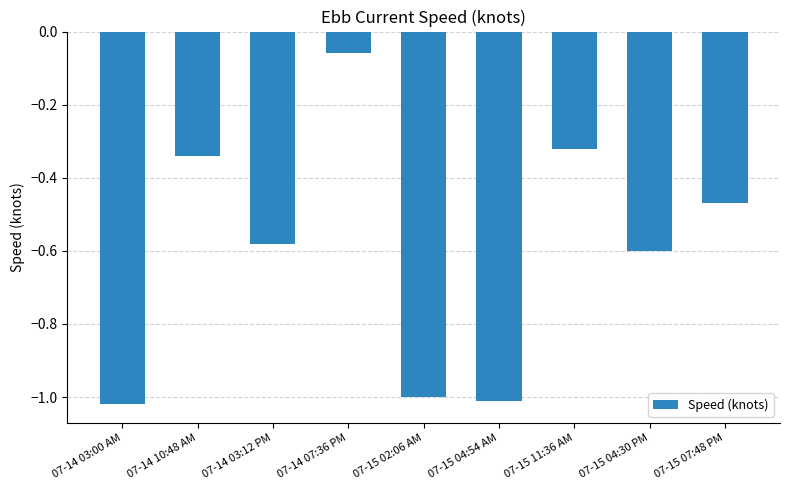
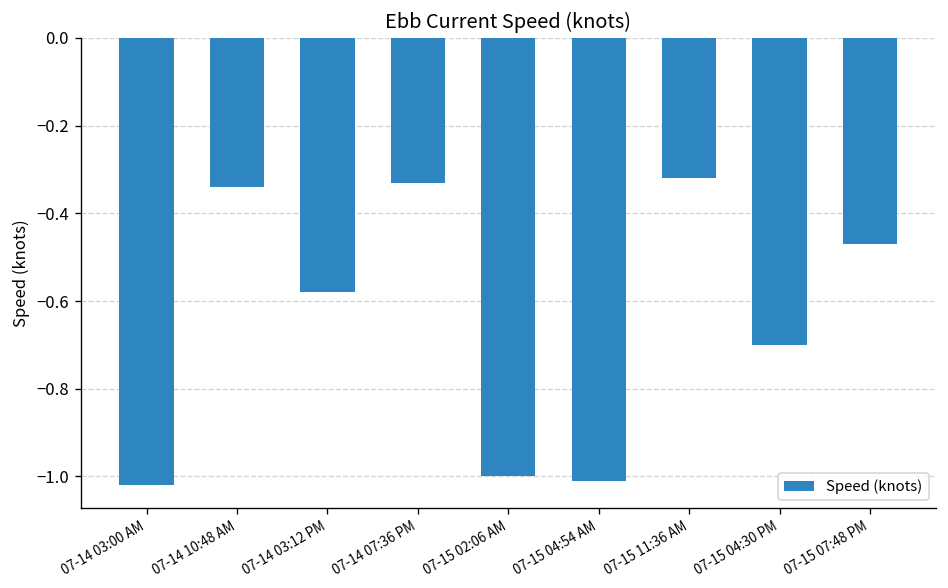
  {
    "07-14 03:00 AM": -1.02,
    "07-14 10:48 AM": -0.34,
    "07-14 03:12 PM": -0.58,
-   "07-14 07:36 PM": -0.06,
+   "07-14 07:36 PM": -0.33,
    "07-15 02:06 AM": -1.00,
    "07-15 04:54 AM": -1.01,
    "07-15 11:36 AM": -0.32,
-   "07-15 04:30 PM": -0.6,
+   "07-15 04:30 PM": -0.7,
    "07-15 07:48 PM": -0.47
  }
